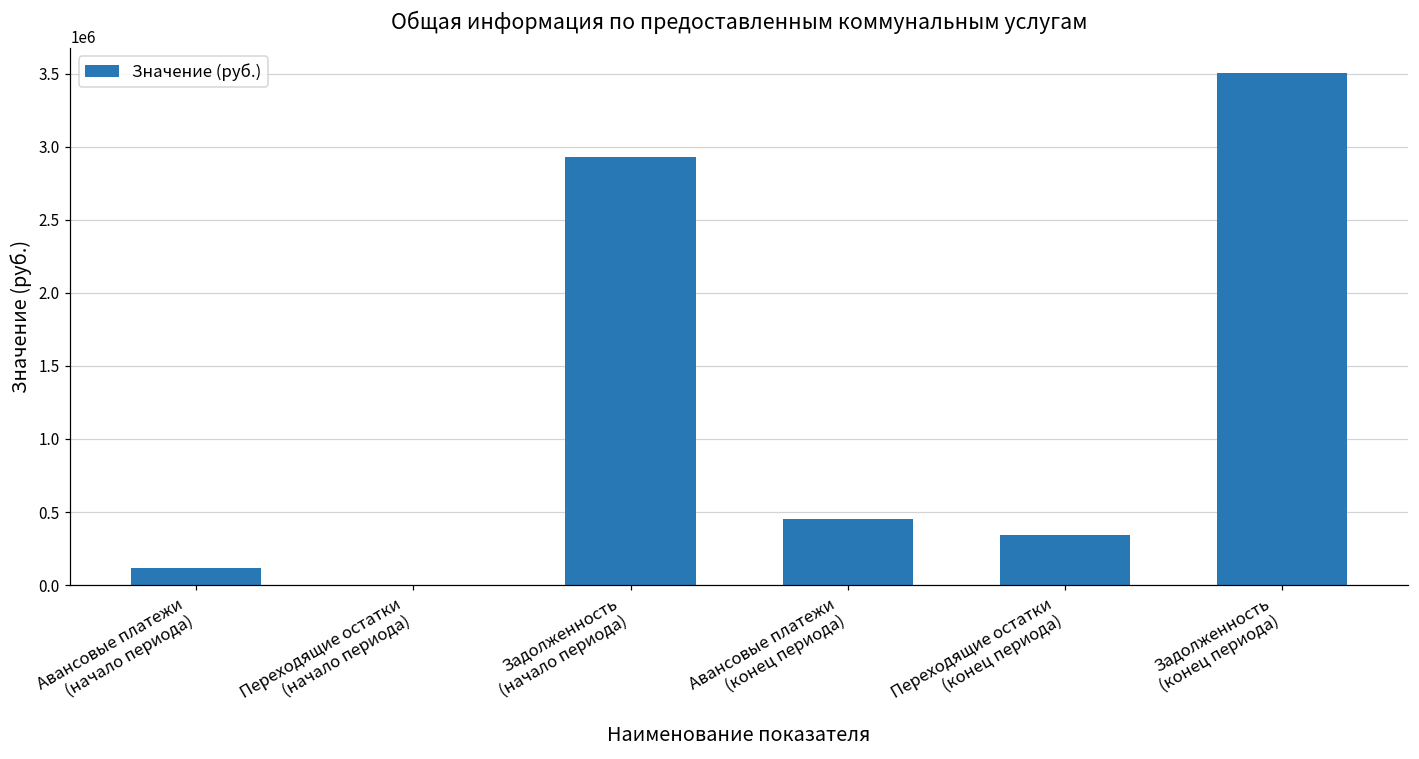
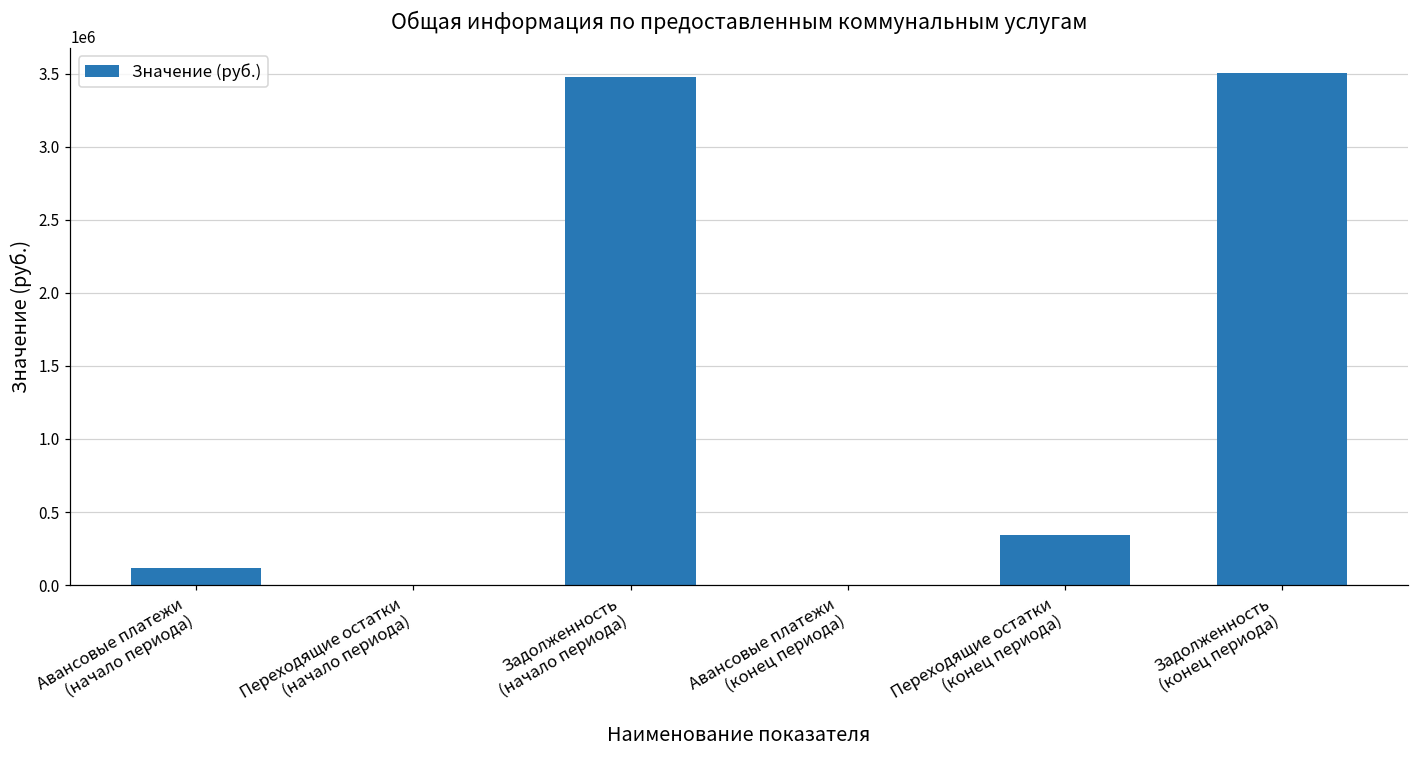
  {
    "Авансовые платежи (начало периода)": 120000,
    "Переходящие остатки (начало периода)": 0,
-   "Задолженность (начало периода)": 2930000,
-   "Авансовые платежи (конец периода)": 450000,
+   "Задолженность (начало периода)": 3480000,
+   "Авансовые платежи (конец периода)": 0,
    "Переходящие остатки (конец периода)": 340000,
    "Задолженность (конец периода)": 3500000
  }
